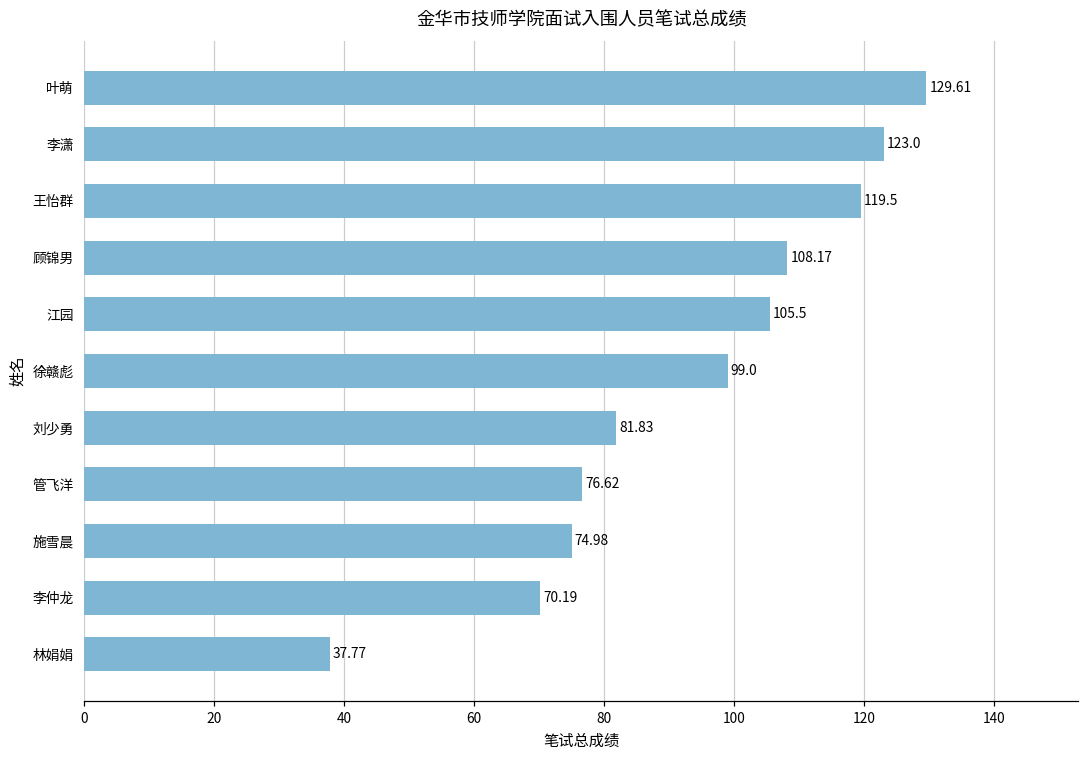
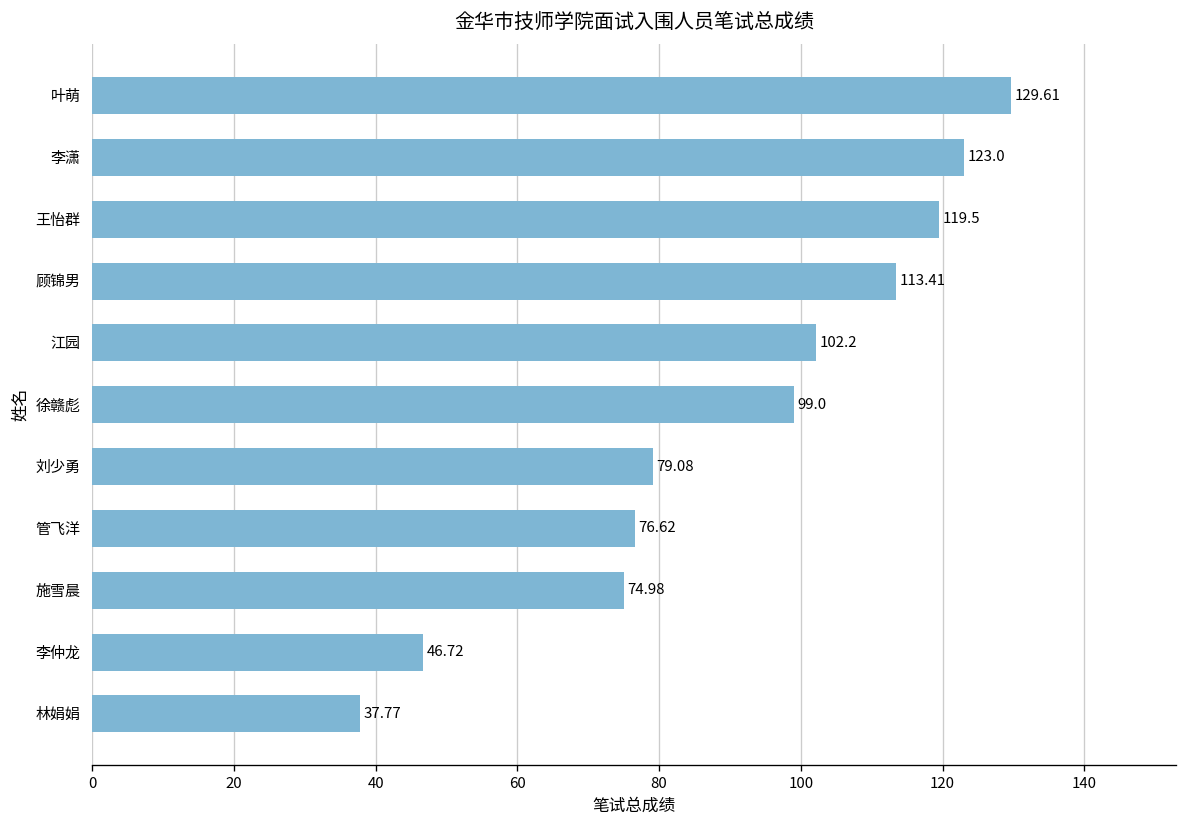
  {
    "叶萌": 129.61,
    "李潇": 123.0,
    "王怡群": 119.5,
-   "顾锦男": 108.17,
-   "江园": 105.5,
+   "顾锦男": 113.41,
+   "江园": 102.2,
    "徐赣彪": 99.0,
-   "刘少勇": 81.83,
+   "刘少勇": 79.08,
    "管飞洋": 76.62,
    "施雪晨": 74.98,
-   "李仲龙": 70.19,
+   "李仲龙": 46.72,
    "林娟娟": 37.77
  }
